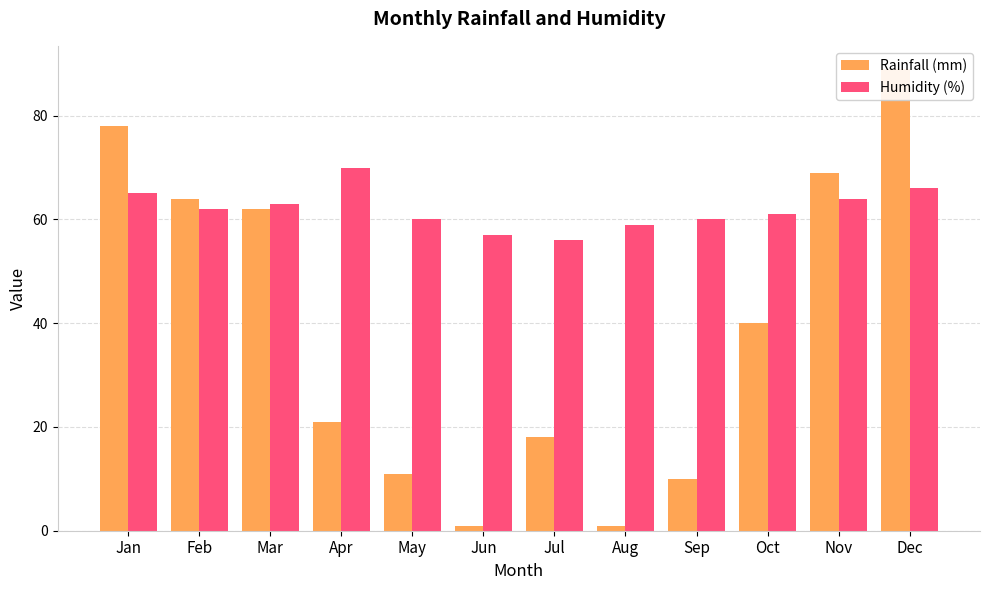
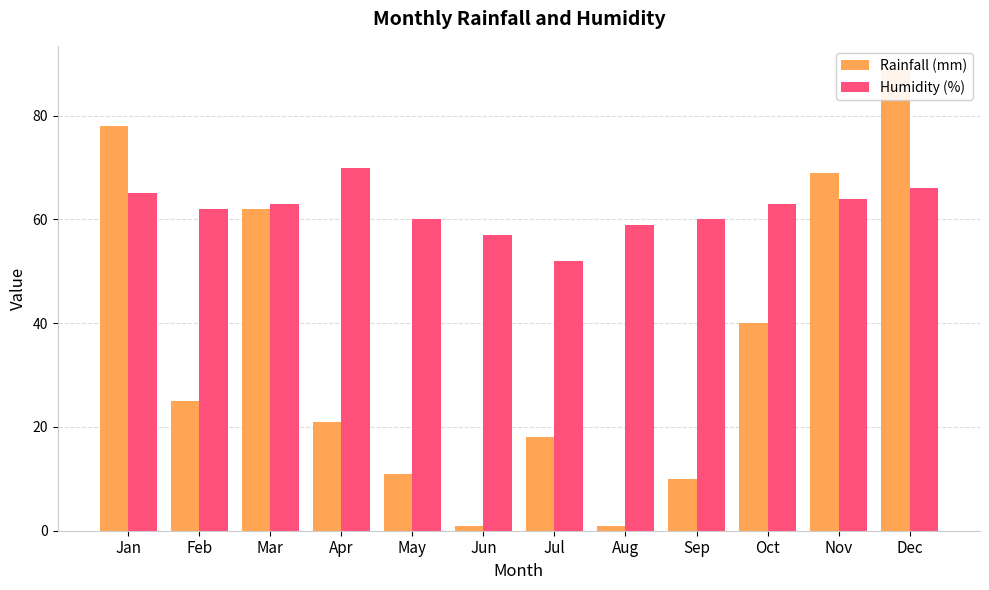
  {
    "Rainfall (mm)": {
      "Jan": 78,
-     "Feb": 64,
+     "Feb": 25,
      "Mar": 62,
      "Apr": 21,
      "May": 11,
      "Jun": 1,
      "Jul": 18,
      "Aug": 1,
      "Sep": 10,
      "Oct": 40,
      "Nov": 69
    },
    "Humidity (%)": {
      "Jan": 65,
      "Feb": 62,
      "Mar": 63,
      "Apr": 70,
      "May": 60,
      "Jun": 57,
-     "Jul": 56,
+     "Jul": 52,
      "Aug": 59,
      "Sep": 60,
-     "Oct": 61,
+     "Oct": 63,
      "Nov": 64,
      "Dec": 66
    }
  }
